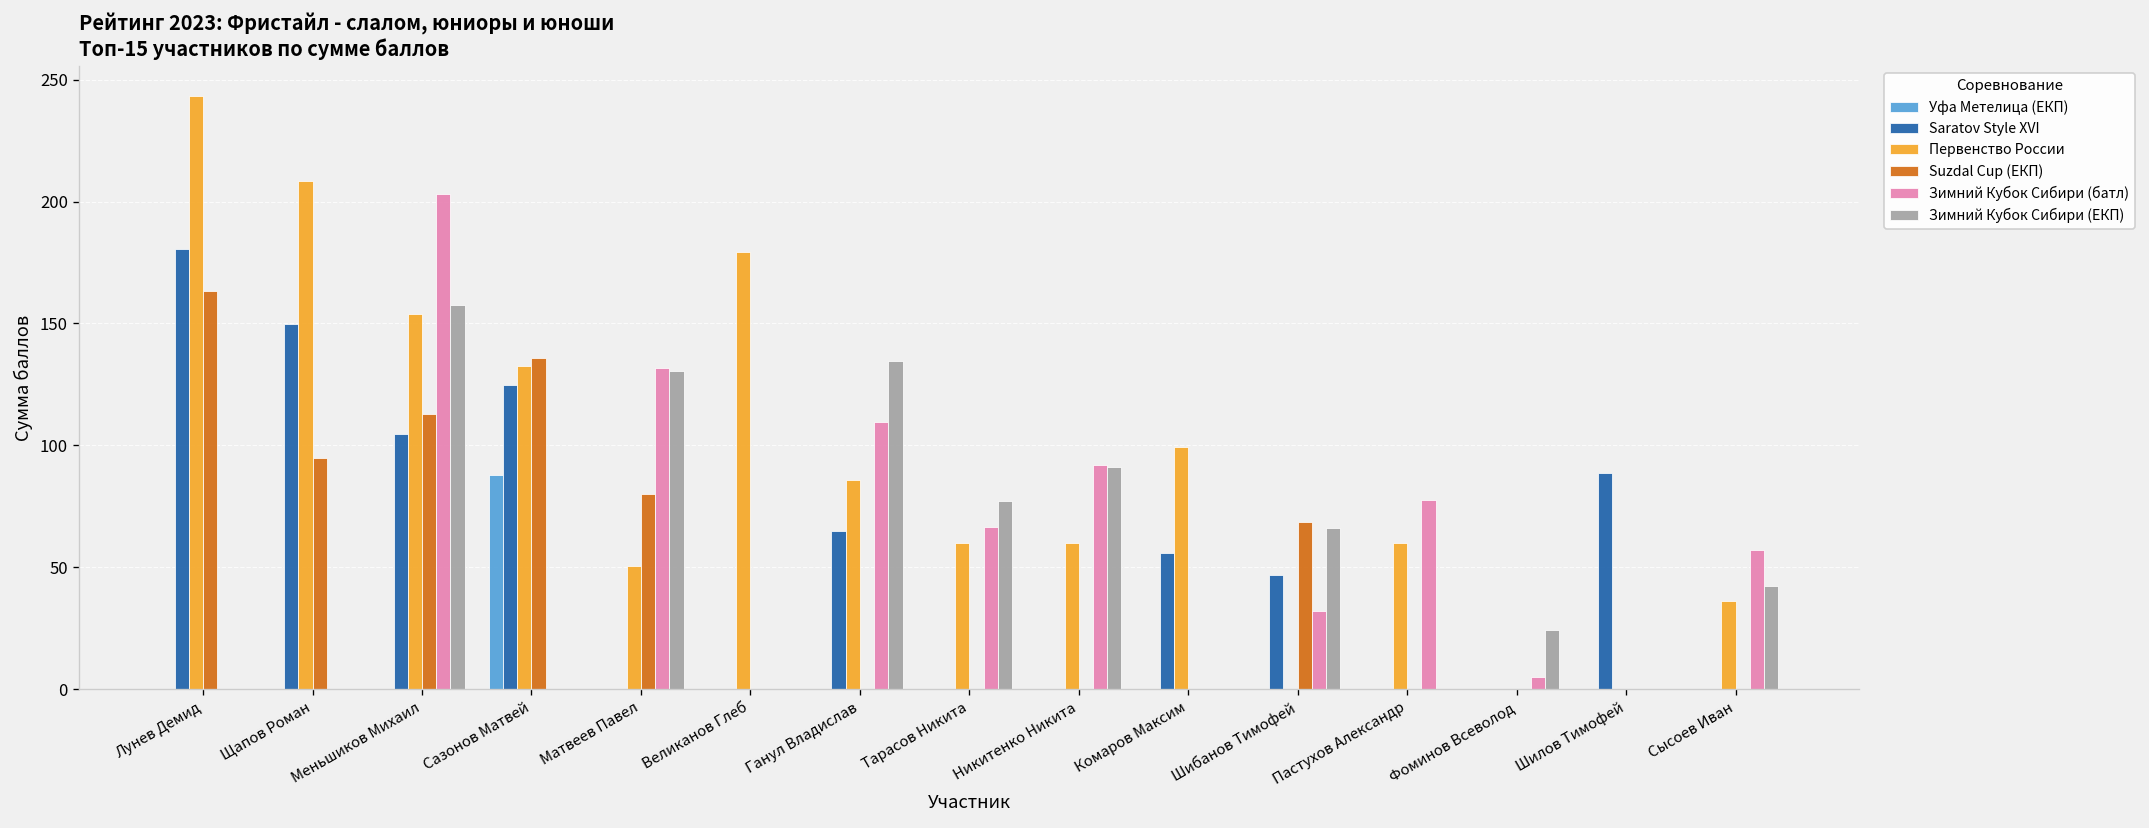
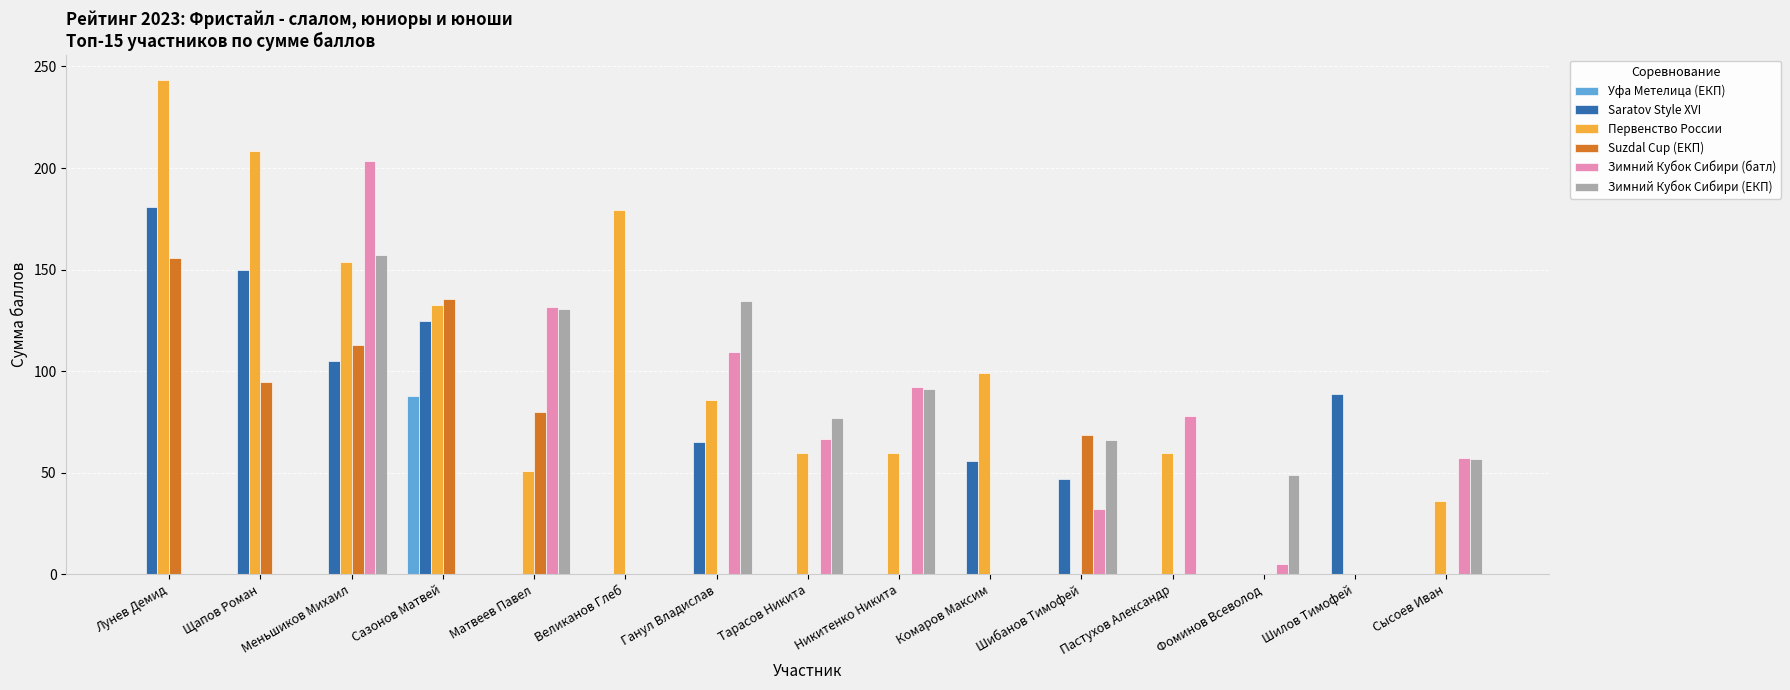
  {
    "Уфа Метелица (ЕКП)": {
      "Лунев Демид": 0,
      "Щапов Роман": 0,
      "Меньшиков Михаил": 0,
      "Сазонов Матвей": 88,
      "Матвеев Павел": 0,
      "Великанов Глеб": 0,
      "Ганул Владислав": 0,
      "Тарасов Никита": 0,
      "Никитенко Никита": 0,
      "Комаров Максим": 0,
      "Шибанов Тимофей": 0,
      "Пастухов Александр": 0,
      "Фоминов Всеволод": 0,
      "Шилов Тимофей": 0,
      "Сысоев Иван": 0
    },
    "Saratov Style XVI": {
      "Лунев Демид": 181,
      "Щапов Роман": 150,
      "Меньшиков Михаил": 105,
      "Сазонов Матвей": 125,
      "Матвеев Павел": 0,
      "Великанов Глеб": 0,
      "Ганул Владислав": 65,
      "Тарасов Никита": 0,
      "Никитенко Никита": 0,
      "Комаров Максим": 56,
      "Шибанов Тимофей": 47,
      "Пастухов Александр": 0,
      "Фоминов Всеволод": 0,
      "Шилов Тимофей": 89,
      "Сысоев Иван": 0
    },
    "Первенство России": {
      "Лунев Демид": 243,
      "Щапов Роман": 208,
      "Меньшиков Михаил": 154,
      "Сазонов Матвей": 132,
      "Матвеев Павел": 51,
      "Великанов Глеб": 179,
      "Ганул Владислав": 86,
      "Тарасов Никита": 60,
      "Никитенко Никита": 60,
      "Комаров Максим": 99,
      "Шибанов Тимофей": 0,
      "Пастухов Александр": 60,
      "Фоминов Всеволод": 0,
      "Шилов Тимофей": 0,
      "Сысоев Иван": 36
    },
    "Suzdal Cup (ЕКП)": {
-     "Лунев Демид": 164,
+     "Лунев Демид": 156,
      "Щапов Роман": 95,
      "Меньшиков Михаил": 113,
      "Сазонов Матвей": 136,
      "Матвеев Павел": 80,
      "Великанов Глеб": 0,
      "Ганул Владислав": 0,
      "Тарасов Никита": 0,
      "Никитенко Никита": 0,
      "Комаров Максим": 0,
      "Шибанов Тимофей": 69,
      "Пастухов Александр": 0,
      "Фоминов Всеволод": 0,
      "Шилов Тимофей": 0,
      "Сысоев Иван": 0
    },
    "Зимний Кубок Сибири (батл)": {
      "Лунев Демид": 0,
      "Щапов Роман": 0,
      "Меньшиков Михаил": 203,
      "Сазонов Матвей": 0,
      "Матвеев Павел": 132,
      "Великанов Глеб": 0,
      "Ганул Владислав": 109,
      "Тарасов Никита": 67,
      "Никитенко Никита": 92,
      "Комаров Максим": 0,
      "Шибанов Тимофей": 32,
      "Пастухов Александр": 78,
      "Фоминов Всеволод": 5,
      "Шилов Тимофей": 0,
      "Сысоев Иван": 57
    },
    "Зимний Кубок Сибири (ЕКП)": {
      "Лунев Демид": 0,
      "Щапов Роман": 0,
      "Меньшиков Михаил": 157,
      "Сазонов Матвей": 0,
      "Матвеев Павел": 131,
      "Великанов Глеб": 0,
      "Ганул Владислав": 135,
      "Тарасов Никита": 77,
      "Никитенко Никита": 91,
      "Комаров Максим": 0,
      "Шибанов Тимофей": 66,
      "Пастухов Александр": 0,
-     "Фоминов Всеволод": 24,
+     "Фоминов Всеволод": 49,
      "Шилов Тимофей": 0,
-     "Сысоев Иван": 42
+     "Сысоев Иван": 57
    }
  }
